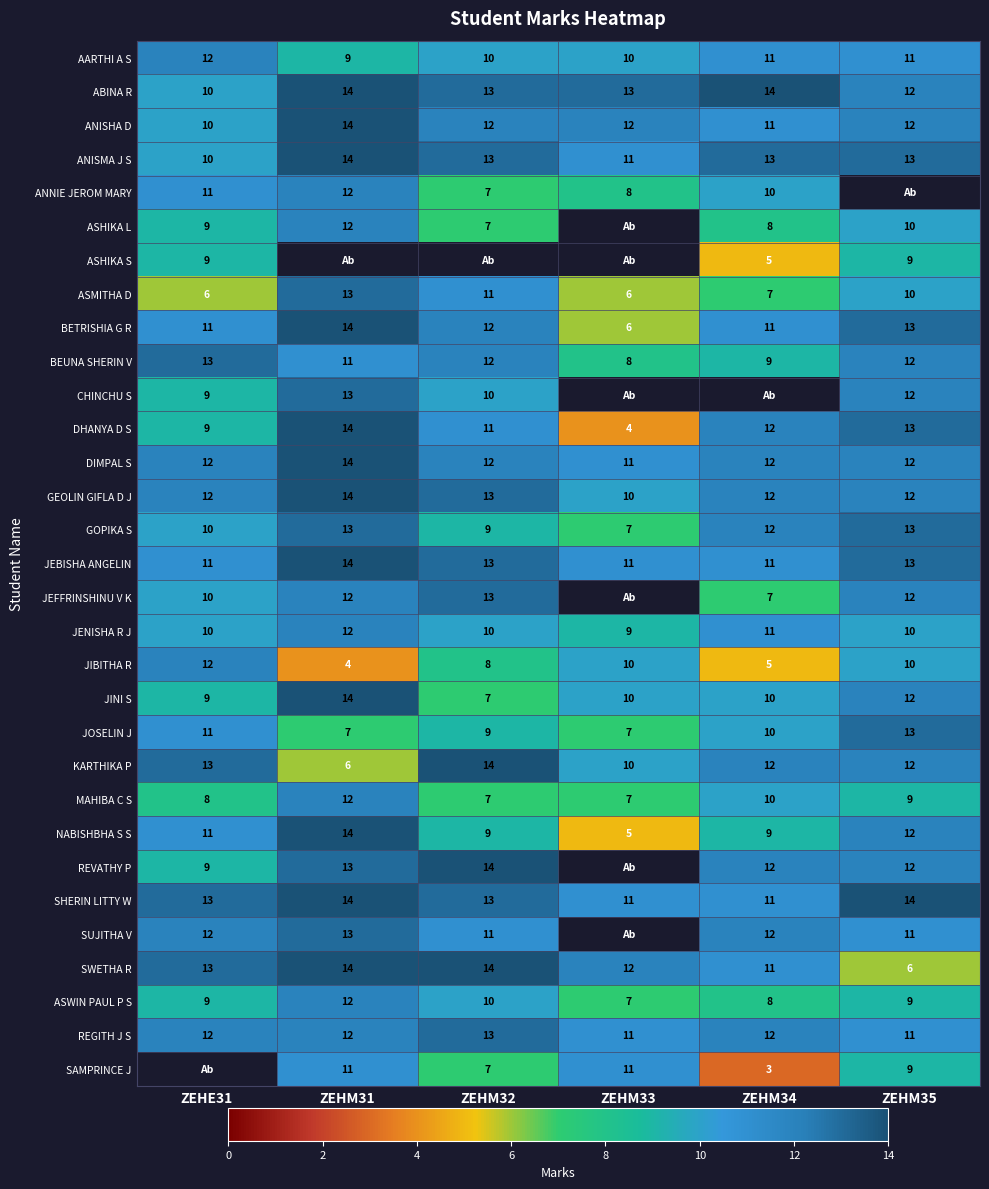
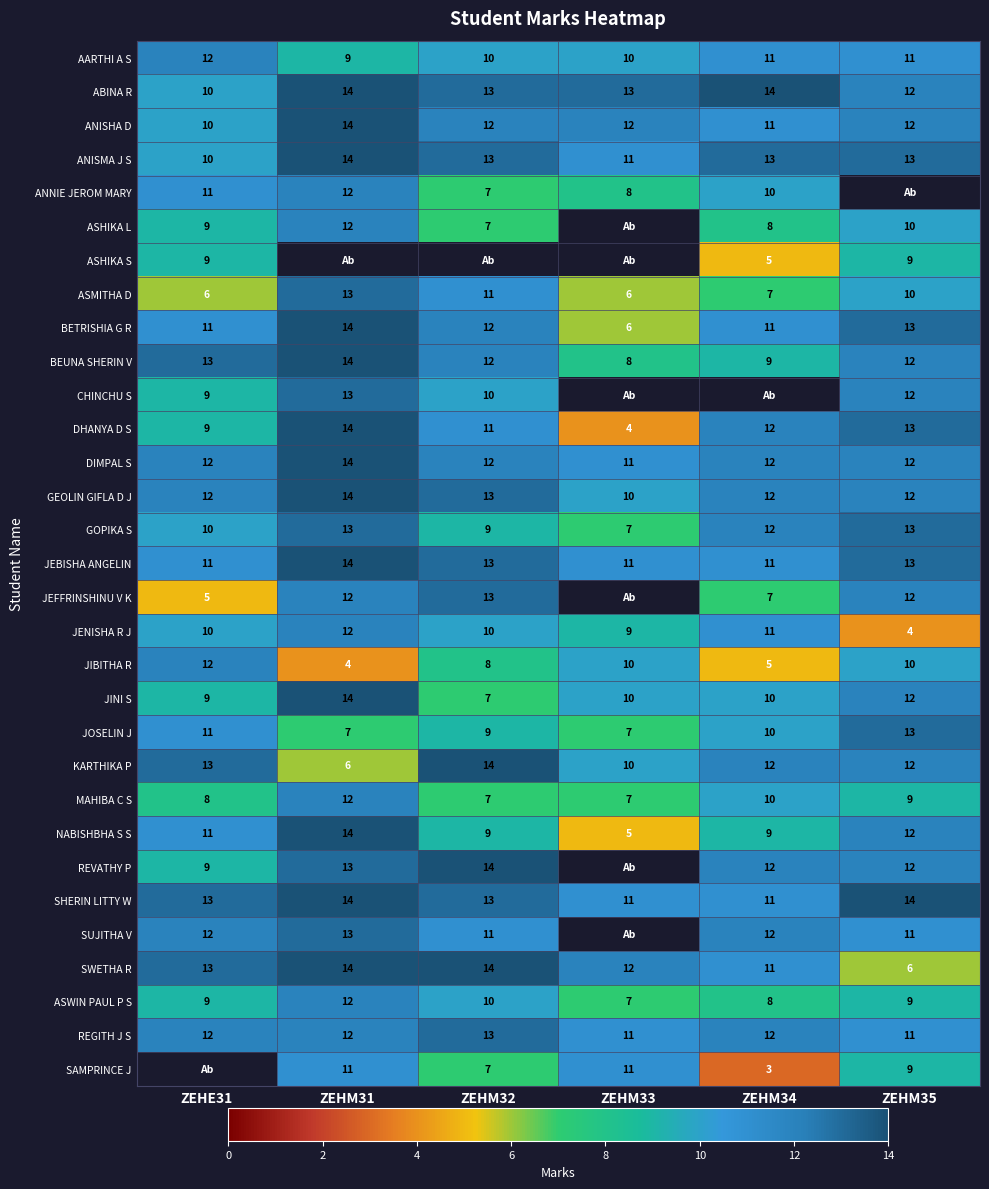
  {
    "AARTHI A S": {
      "ZEHE31": 12,
      "ZEHM31": 9,
      "ZEHM32": 10,
      "ZEHM33": 10,
      "ZEHM34": 11,
      "ZEHM35": 11
    },
    "ABINA R": {
      "ZEHE31": 10,
      "ZEHM31": 14,
      "ZEHM32": 13,
      "ZEHM33": 13,
      "ZEHM34": 14,
      "ZEHM35": 12
    },
    "ANISHA D": {
      "ZEHE31": 10,
      "ZEHM31": 14,
      "ZEHM32": 12,
      "ZEHM33": 12,
      "ZEHM34": 11,
      "ZEHM35": 12
    },
    "ANISMA J S": {
      "ZEHE31": 10,
      "ZEHM31": 14,
      "ZEHM32": 13,
      "ZEHM33": 11,
      "ZEHM34": 13,
      "ZEHM35": 13
    },
    "ANNIE JEROM MARY": {
      "ZEHE31": 11,
      "ZEHM31": 12,
      "ZEHM32": 7,
      "ZEHM33": 8,
      "ZEHM34": 10
    },
    "ASHIKA L": {
      "ZEHE31": 9,
      "ZEHM31": 12,
      "ZEHM32": 7,
      "ZEHM34": 8,
      "ZEHM35": 10
    },
    "ASHIKA S": {
      "ZEHE31": 9,
      "ZEHM34": 5,
      "ZEHM35": 9
    },
    "ASMITHA D": {
      "ZEHE31": 6,
      "ZEHM31": 13,
      "ZEHM32": 11,
      "ZEHM33": 6,
      "ZEHM34": 7,
      "ZEHM35": 10
    },
    "BETRISHIA G R": {
      "ZEHE31": 11,
      "ZEHM31": 14,
      "ZEHM32": 12,
      "ZEHM33": 6,
      "ZEHM34": 11,
      "ZEHM35": 13
    },
    "BEUNA SHERIN V": {
      "ZEHE31": 13,
-     "ZEHM31": 11,
+     "ZEHM31": 14,
      "ZEHM32": 12,
      "ZEHM33": 8,
      "ZEHM34": 9,
      "ZEHM35": 12
    },
    "CHINCHU S": {
      "ZEHE31": 9,
      "ZEHM31": 13,
      "ZEHM32": 10,
      "ZEHM35": 12
    },
    "DHANYA D S": {
      "ZEHE31": 9,
      "ZEHM31": 14,
      "ZEHM32": 11,
      "ZEHM33": 4,
      "ZEHM34": 12,
      "ZEHM35": 13
    },
    "DIMPAL S": {
      "ZEHE31": 12,
      "ZEHM31": 14,
      "ZEHM32": 12,
      "ZEHM33": 11,
      "ZEHM34": 12,
      "ZEHM35": 12
    },
    "GEOLIN GIFLA D J": {
      "ZEHE31": 12,
      "ZEHM31": 14,
      "ZEHM32": 13,
      "ZEHM33": 10,
      "ZEHM34": 12,
      "ZEHM35": 12
    },
    "GOPIKA S": {
      "ZEHE31": 10,
      "ZEHM31": 13,
      "ZEHM32": 9,
      "ZEHM33": 7,
      "ZEHM34": 12,
      "ZEHM35": 13
    },
    "JEBISHA ANGELIN": {
      "ZEHE31": 11,
      "ZEHM31": 14,
      "ZEHM32": 13,
      "ZEHM33": 11,
      "ZEHM34": 11,
      "ZEHM35": 13
    },
    "JEFFRINSHINU V K": {
-     "ZEHE31": 10,
+     "ZEHE31": 5,
      "ZEHM31": 12,
      "ZEHM32": 13,
      "ZEHM34": 7,
      "ZEHM35": 12
    },
    "JENISHA R J": {
      "ZEHE31": 10,
      "ZEHM31": 12,
      "ZEHM32": 10,
      "ZEHM33": 9,
      "ZEHM34": 11,
-     "ZEHM35": 10
+     "ZEHM35": 4
    },
    "JIBITHA R": {
      "ZEHE31": 12,
      "ZEHM31": 4,
      "ZEHM32": 8,
      "ZEHM33": 10,
      "ZEHM34": 5,
      "ZEHM35": 10
    },
    "JINI S": {
      "ZEHE31": 9,
      "ZEHM31": 14,
      "ZEHM32": 7,
      "ZEHM33": 10,
      "ZEHM34": 10,
      "ZEHM35": 12
    },
    "JOSELIN J": {
      "ZEHE31": 11,
      "ZEHM31": 7,
      "ZEHM32": 9,
      "ZEHM33": 7,
      "ZEHM34": 10,
      "ZEHM35": 13
    },
    "KARTHIKA P": {
      "ZEHE31": 13,
      "ZEHM31": 6,
      "ZEHM32": 14,
      "ZEHM33": 10,
      "ZEHM34": 12,
      "ZEHM35": 12
    },
    "MAHIBA C S": {
      "ZEHE31": 8,
      "ZEHM31": 12,
      "ZEHM32": 7,
      "ZEHM33": 7,
      "ZEHM34": 10,
      "ZEHM35": 9
    },
    "NABISHBHA S S": {
      "ZEHE31": 11,
      "ZEHM31": 14,
      "ZEHM32": 9,
      "ZEHM33": 5,
      "ZEHM34": 9,
      "ZEHM35": 12
    },
    "REVATHY P": {
      "ZEHE31": 9,
      "ZEHM31": 13,
      "ZEHM32": 14,
      "ZEHM34": 12,
      "ZEHM35": 12
    },
    "SHERIN LITTY W": {
      "ZEHE31": 13,
      "ZEHM31": 14,
      "ZEHM32": 13,
      "ZEHM33": 11,
      "ZEHM34": 11,
      "ZEHM35": 14
    },
    "SUJITHA V": {
      "ZEHE31": 12,
      "ZEHM31": 13,
      "ZEHM32": 11,
      "ZEHM34": 12,
      "ZEHM35": 11
    },
    "SWETHA R": {
      "ZEHE31": 13,
      "ZEHM31": 14,
      "ZEHM32": 14,
      "ZEHM33": 12,
      "ZEHM34": 11,
      "ZEHM35": 6
    },
    "ASWIN PAUL P S": {
      "ZEHE31": 9,
      "ZEHM31": 12,
      "ZEHM32": 10,
      "ZEHM33": 7,
      "ZEHM34": 8,
      "ZEHM35": 9
    },
    "REGITH J S": {
      "ZEHE31": 12,
      "ZEHM31": 12,
      "ZEHM32": 13,
      "ZEHM33": 11,
      "ZEHM34": 12,
      "ZEHM35": 11
    },
    "SAMPRINCE J": {
      "ZEHM31": 11,
      "ZEHM32": 7,
      "ZEHM33": 11,
      "ZEHM34": 3,
      "ZEHM35": 9
    }
  }
